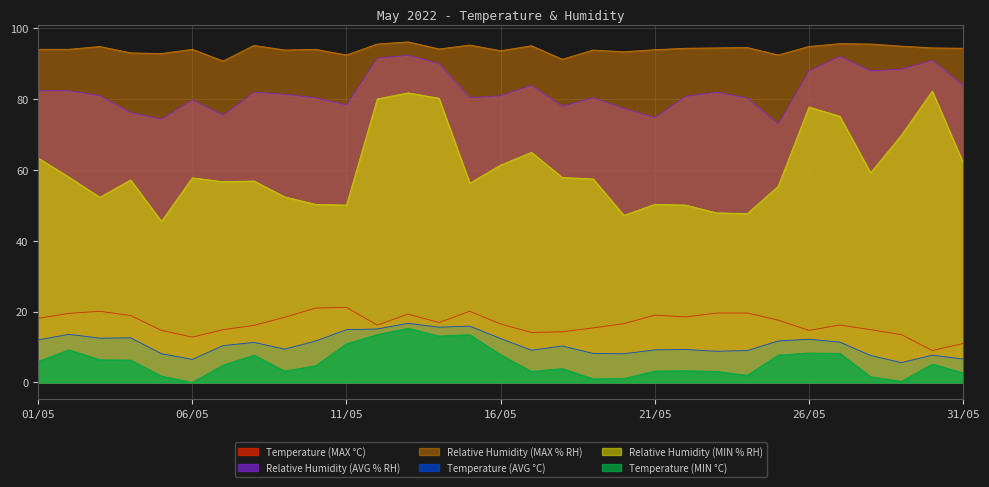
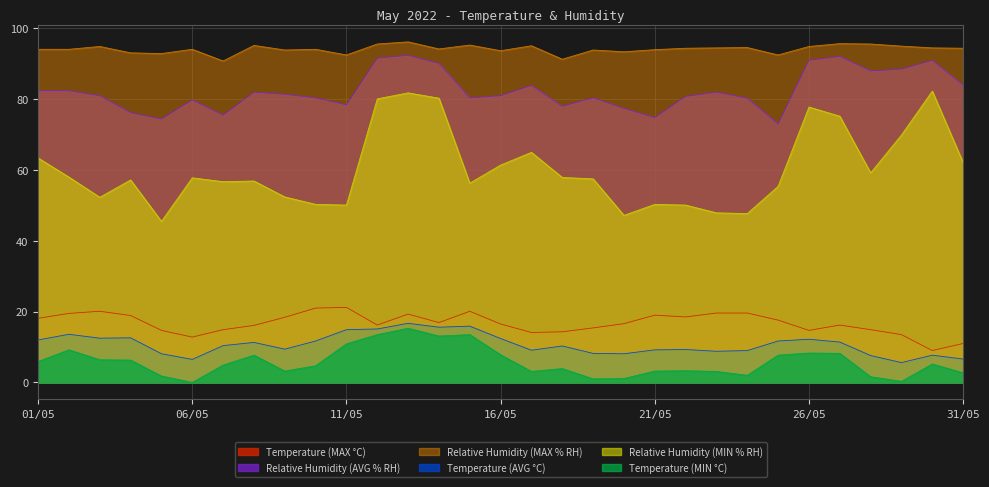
  {
    "Temperature (MAX °C)": {
      "01/05": 18,
      "06/05": 13,
      "11/05": 21,
      "16/05": 17,
      "21/05": 19,
      "26/05": 15,
      "31/05": 11
    },
    "Relative Humidity (AVG % RH)": {
      "01/05": 82,
      "06/05": 80,
      "11/05": 78,
      "16/05": 81,
      "21/05": 75,
-     "26/05": 88,
+     "26/05": 91,
      "31/05": 84
    },
    "Relative Humidity (MAX % RH)": {
      "01/05": 94,
      "06/05": 94,
      "11/05": 93,
      "16/05": 94,
      "21/05": 94,
      "26/05": 95,
      "31/05": 94
    },
    "Temperature (AVG °C)": {
      "01/05": 12,
      "06/05": 7,
      "11/05": 15,
      "16/05": 12,
      "21/05": 9,
      "26/05": 12,
      "31/05": 7
    },
    "Relative Humidity (MIN % RH)": {
      "01/05": 63,
      "06/05": 58,
      "11/05": 50,
      "16/05": 61,
      "21/05": 50,
      "26/05": 78,
      "31/05": 62
    },
    "Temperature (MIN °C)": {
      "01/05": 6,
      "06/05": 0,
      "11/05": 11,
      "16/05": 8,
      "21/05": 3,
      "26/05": 8,
      "31/05": 3
    }
  }
